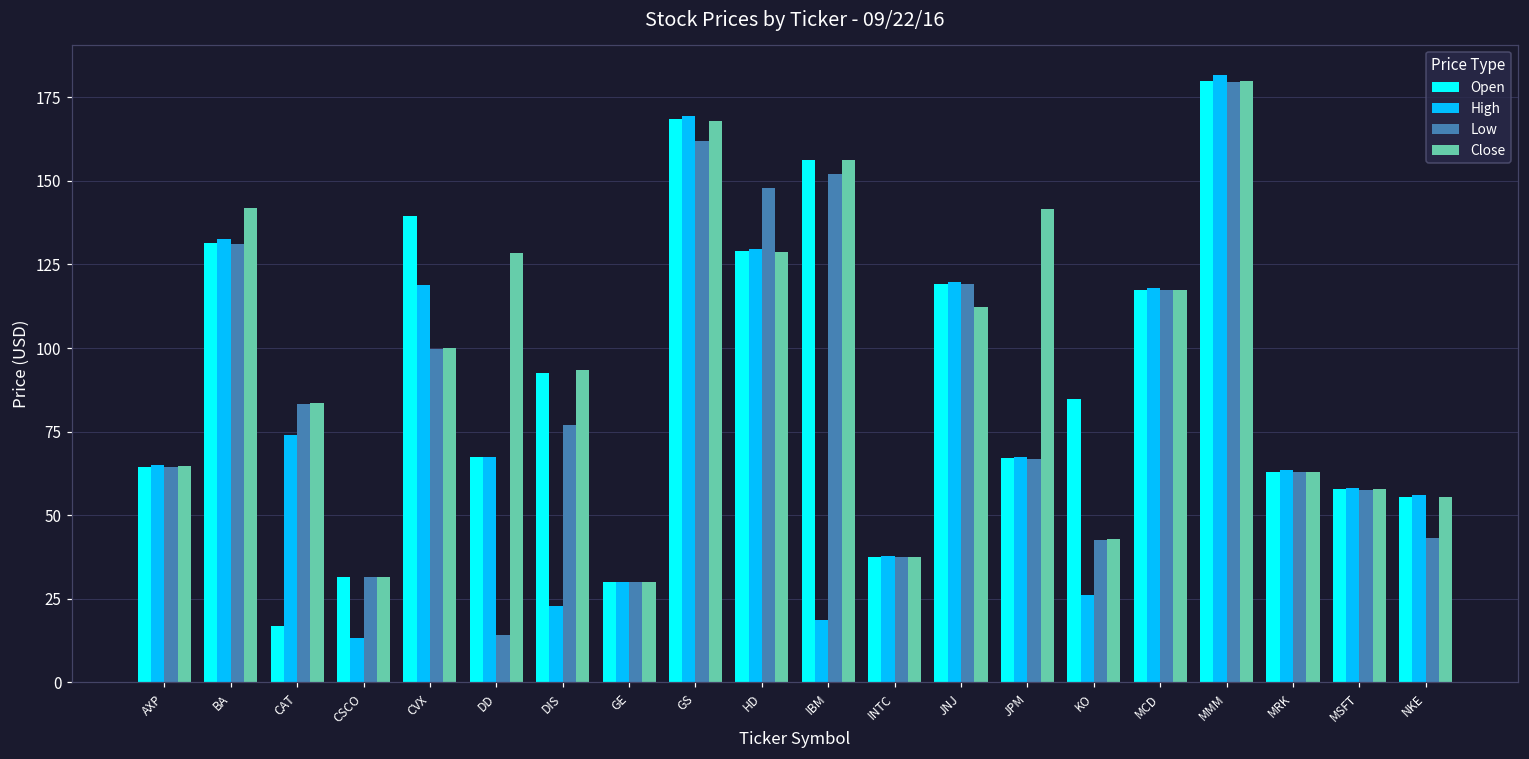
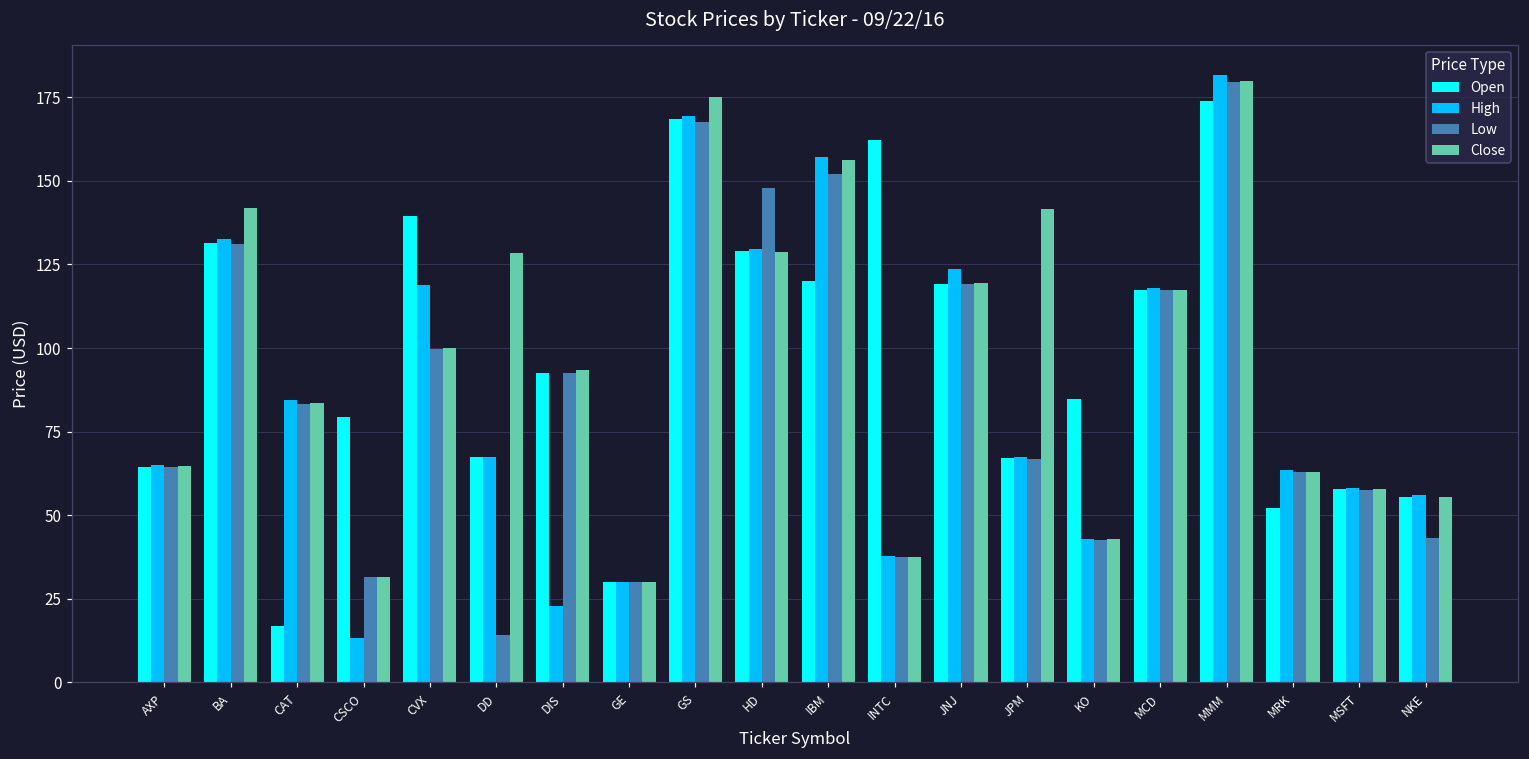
  {
    "Open": {
      "AXP": 65,
      "BA": 131,
      "CAT": 17,
-     "CSCO": 32,
+     "CSCO": 80,
      "CVX": 139,
      "DD": 68,
      "DIS": 93,
      "GE": 30,
      "GS": 169,
      "HD": 129,
-     "IBM": 156,
-     "INTC": 38,
+     "IBM": 120,
+     "INTC": 162,
      "JNJ": 119,
      "JPM": 67,
      "KO": 85,
      "MCD": 117,
-     "MMM": 180,
-     "MRK": 63,
+     "MMM": 174,
+     "MRK": 52,
      "MSFT": 58,
      "NKE": 55
    },
    "High": {
      "AXP": 65,
      "BA": 132,
-     "CAT": 74,
+     "CAT": 84,
      "CSCO": 13,
      "CVX": 119,
      "DD": 68,
      "DIS": 23,
      "GE": 30,
      "GS": 169,
      "HD": 130,
-     "IBM": 19,
+     "IBM": 157,
      "INTC": 38,
-     "JNJ": 120,
+     "JNJ": 124,
      "JPM": 67,
-     "KO": 26,
+     "KO": 43,
      "MCD": 118,
      "MMM": 182,
      "MRK": 63,
      "MSFT": 58,
      "NKE": 56
    },
    "Low": {
      "AXP": 64,
      "BA": 131,
      "CAT": 83,
      "CSCO": 31,
      "CVX": 100,
      "DD": 14,
-     "DIS": 77,
+     "DIS": 93,
      "GE": 30,
-     "GS": 162,
+     "GS": 168,
      "HD": 148,
      "IBM": 152,
      "INTC": 37,
      "JNJ": 119,
      "JPM": 67,
      "KO": 43,
      "MCD": 117,
      "MMM": 180,
      "MRK": 63,
      "MSFT": 58,
      "NKE": 43
    },
    "Close": {
      "AXP": 65,
      "BA": 142,
      "CAT": 84,
      "CSCO": 32,
      "CVX": 100,
      "DD": 128,
      "DIS": 93,
      "GE": 30,
-     "GS": 168,
+     "GS": 175,
      "HD": 129,
      "IBM": 156,
      "INTC": 38,
-     "JNJ": 112,
+     "JNJ": 119,
      "JPM": 142,
      "KO": 43,
      "MCD": 117,
      "MMM": 180,
      "MRK": 63,
      "MSFT": 58,
      "NKE": 55
    }
  }
